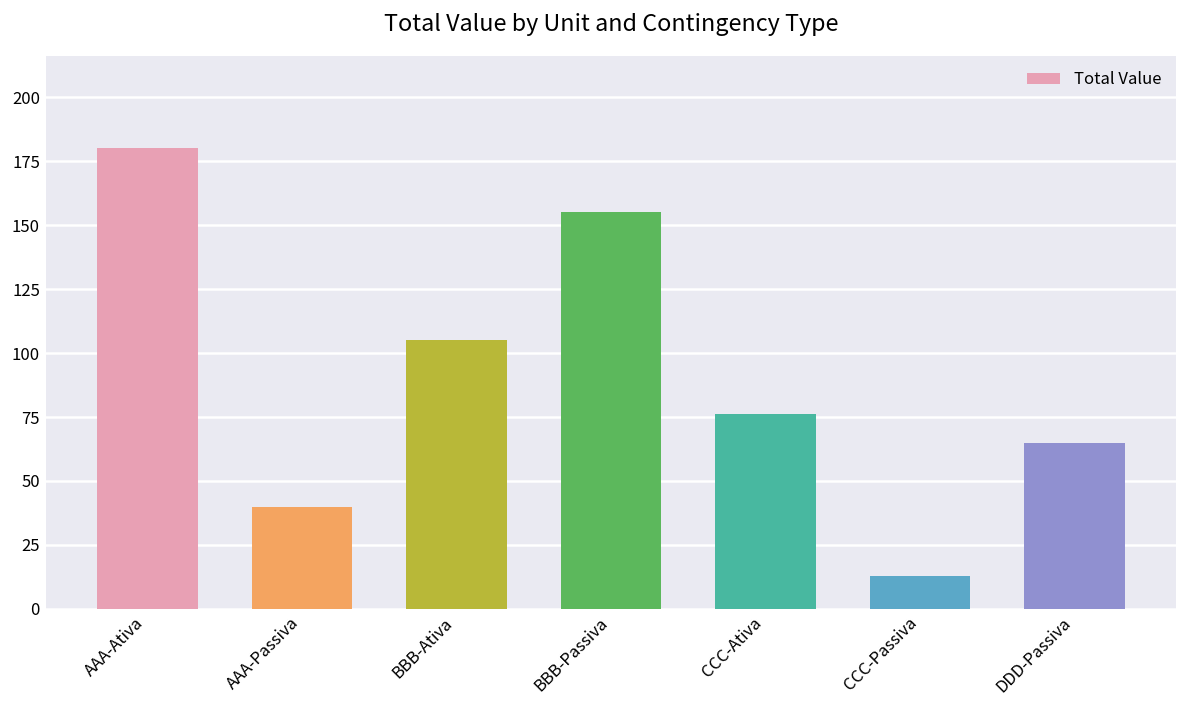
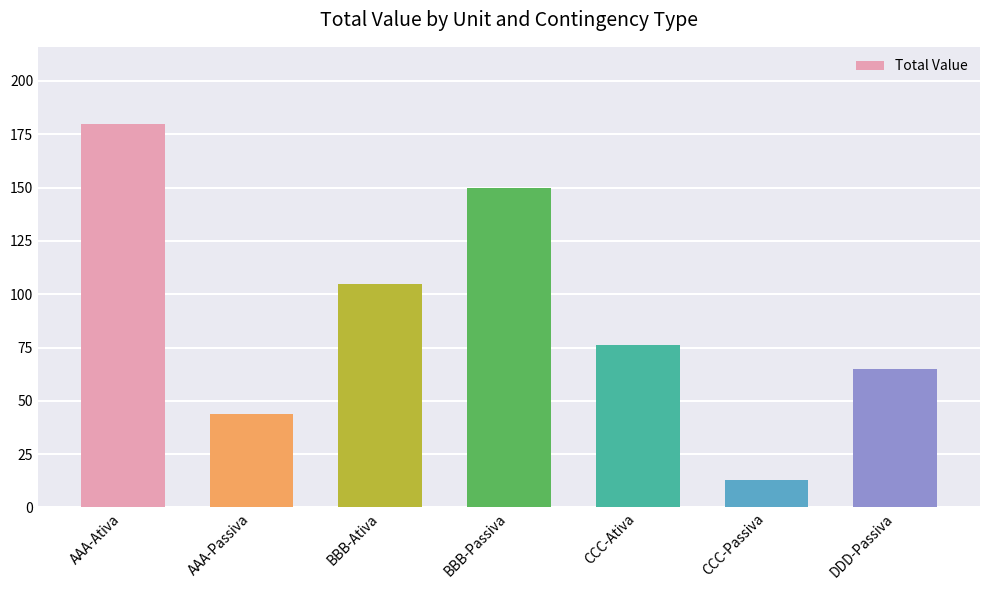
  {
    "AAA-Ativa": 180,
-   "AAA-Passiva": 40,
+   "AAA-Passiva": 44,
    "BBB-Ativa": 105,
-   "BBB-Passiva": 155,
+   "BBB-Passiva": 150,
    "CCC-Ativa": 76,
    "CCC-Passiva": 13,
    "DDD-Passiva": 65
  }
